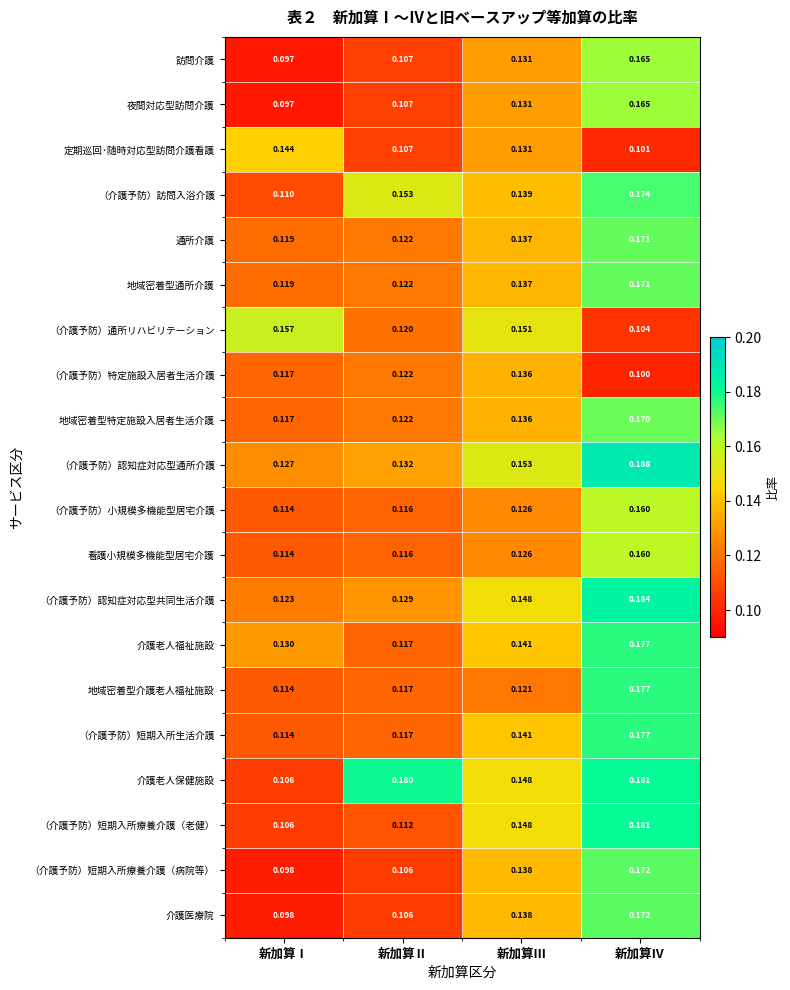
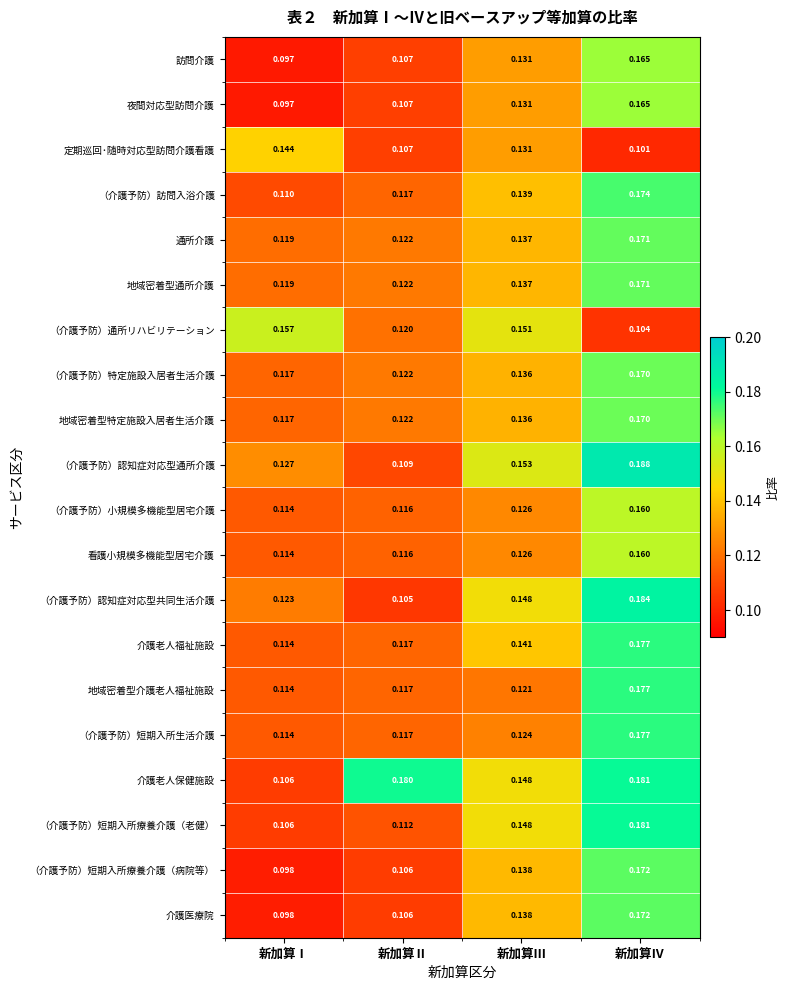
  {
    "訪問介護": {
      "新加算Ⅰ": 0.097,
      "新加算Ⅱ": 0.107,
      "新加算Ⅲ": 0.131,
      "新加算Ⅳ": 0.165
    },
    "夜間対応型訪問介護": {
      "新加算Ⅰ": 0.097,
      "新加算Ⅱ": 0.107,
      "新加算Ⅲ": 0.131,
      "新加算Ⅳ": 0.165
    },
    "定期巡回･随時対応型訪問介護看護": {
      "新加算Ⅰ": 0.144,
      "新加算Ⅱ": 0.107,
      "新加算Ⅲ": 0.131,
      "新加算Ⅳ": 0.101
    },
    "（介護予防）訪問入浴介護": {
      "新加算Ⅰ": 0.110,
-     "新加算Ⅱ": 0.153,
+     "新加算Ⅱ": 0.117,
      "新加算Ⅲ": 0.139,
      "新加算Ⅳ": 0.174
    },
    "通所介護": {
      "新加算Ⅰ": 0.119,
      "新加算Ⅱ": 0.122,
      "新加算Ⅲ": 0.137,
      "新加算Ⅳ": 0.171
    },
    "地域密着型通所介護": {
      "新加算Ⅰ": 0.119,
      "新加算Ⅱ": 0.122,
      "新加算Ⅲ": 0.137,
      "新加算Ⅳ": 0.171
    },
    "（介護予防）通所リハビリテーション": {
      "新加算Ⅰ": 0.157,
      "新加算Ⅱ": 0.120,
      "新加算Ⅲ": 0.151,
      "新加算Ⅳ": 0.104
    },
    "（介護予防）特定施設入居者生活介護": {
      "新加算Ⅰ": 0.117,
      "新加算Ⅱ": 0.122,
      "新加算Ⅲ": 0.136,
-     "新加算Ⅳ": 0.100
+     "新加算Ⅳ": 0.170
    },
    "地域密着型特定施設入居者生活介護": {
      "新加算Ⅰ": 0.117,
      "新加算Ⅱ": 0.122,
      "新加算Ⅲ": 0.136,
      "新加算Ⅳ": 0.170
    },
    "（介護予防）認知症対応型通所介護": {
      "新加算Ⅰ": 0.127,
-     "新加算Ⅱ": 0.132,
+     "新加算Ⅱ": 0.109,
      "新加算Ⅲ": 0.153,
      "新加算Ⅳ": 0.188
    },
    "（介護予防）小規模多機能型居宅介護": {
      "新加算Ⅰ": 0.114,
      "新加算Ⅱ": 0.116,
      "新加算Ⅲ": 0.126,
      "新加算Ⅳ": 0.160
    },
    "看護小規模多機能型居宅介護": {
      "新加算Ⅰ": 0.114,
      "新加算Ⅱ": 0.116,
      "新加算Ⅲ": 0.126,
      "新加算Ⅳ": 0.160
    },
    "（介護予防）認知症対応型共同生活介護": {
      "新加算Ⅰ": 0.123,
-     "新加算Ⅱ": 0.129,
+     "新加算Ⅱ": 0.105,
      "新加算Ⅲ": 0.148,
      "新加算Ⅳ": 0.184
    },
    "介護老人福祉施設": {
-     "新加算Ⅰ": 0.130,
+     "新加算Ⅰ": 0.114,
      "新加算Ⅱ": 0.117,
      "新加算Ⅲ": 0.141,
      "新加算Ⅳ": 0.177
    },
    "地域密着型介護老人福祉施設": {
      "新加算Ⅰ": 0.114,
      "新加算Ⅱ": 0.117,
      "新加算Ⅲ": 0.121,
      "新加算Ⅳ": 0.177
    },
    "（介護予防）短期入所生活介護": {
      "新加算Ⅰ": 0.114,
      "新加算Ⅱ": 0.117,
-     "新加算Ⅲ": 0.141,
+     "新加算Ⅲ": 0.124,
      "新加算Ⅳ": 0.177
    },
    "介護老人保健施設": {
      "新加算Ⅰ": 0.106,
      "新加算Ⅱ": 0.180,
      "新加算Ⅲ": 0.148,
      "新加算Ⅳ": 0.181
    },
    "（介護予防）短期入所療養介護（老健）": {
      "新加算Ⅰ": 0.106,
      "新加算Ⅱ": 0.112,
      "新加算Ⅲ": 0.148,
      "新加算Ⅳ": 0.181
    },
    "（介護予防）短期入所療養介護（病院等）": {
      "新加算Ⅰ": 0.098,
      "新加算Ⅱ": 0.106,
      "新加算Ⅲ": 0.138,
      "新加算Ⅳ": 0.172
    },
    "介護医療院": {
      "新加算Ⅰ": 0.098,
      "新加算Ⅱ": 0.106,
      "新加算Ⅲ": 0.138,
      "新加算Ⅳ": 0.172
    }
  }
